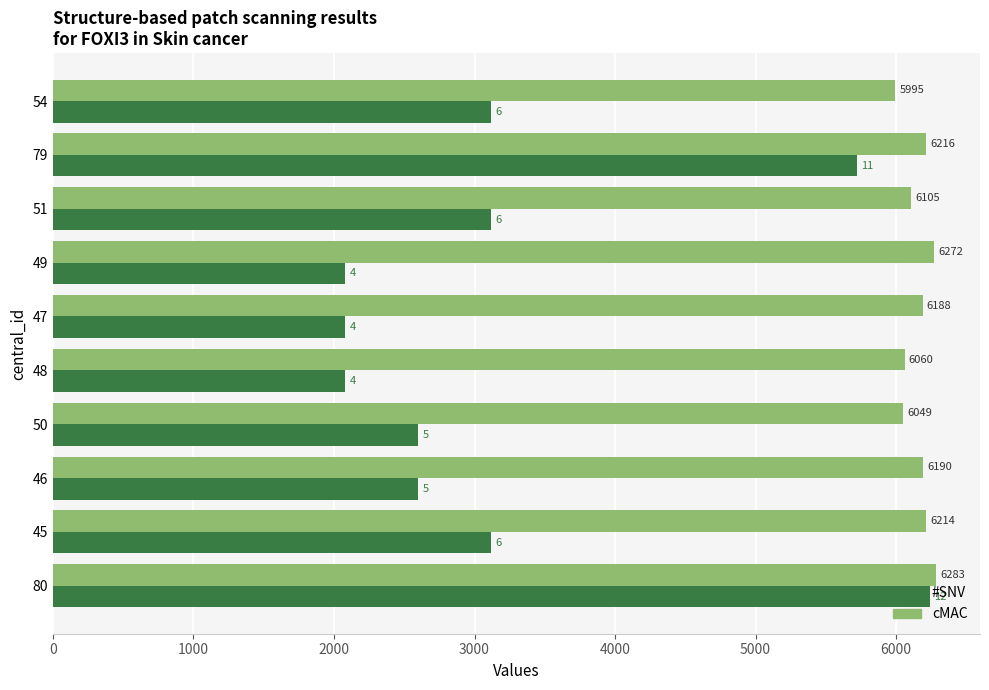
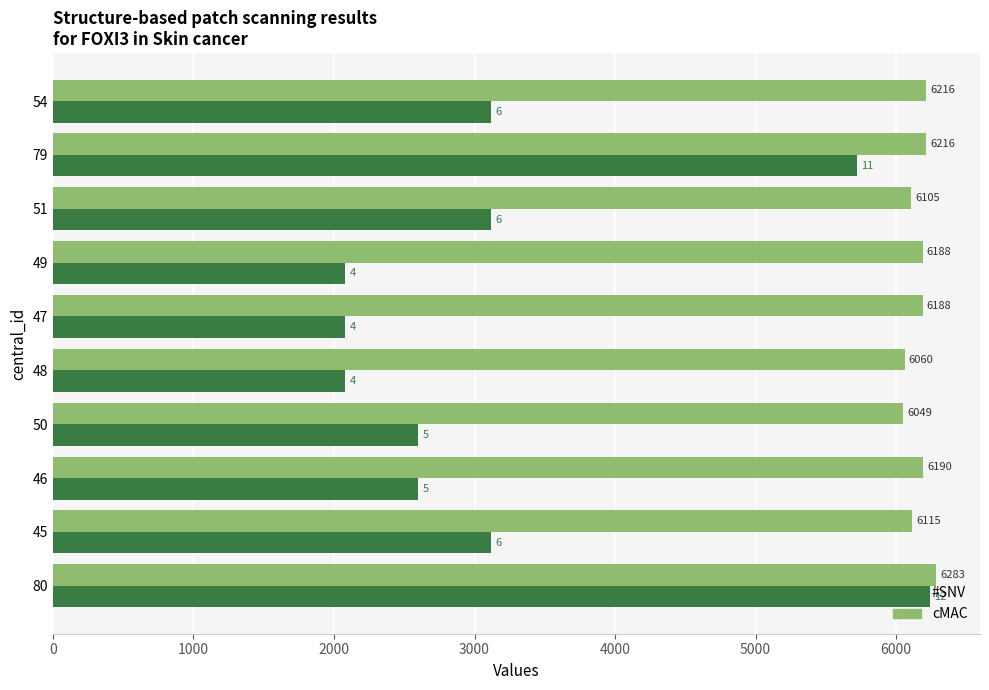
  {
    "cMAC": {
-     "54": 5995,
+     "54": 6216,
      "79": 6216,
      "51": 6105,
-     "49": 6272,
+     "49": 6188,
      "47": 6188,
      "48": 6060,
      "50": 6049,
      "46": 6190,
-     "45": 6214,
+     "45": 6115,
      "80": 6283
    }
  }
